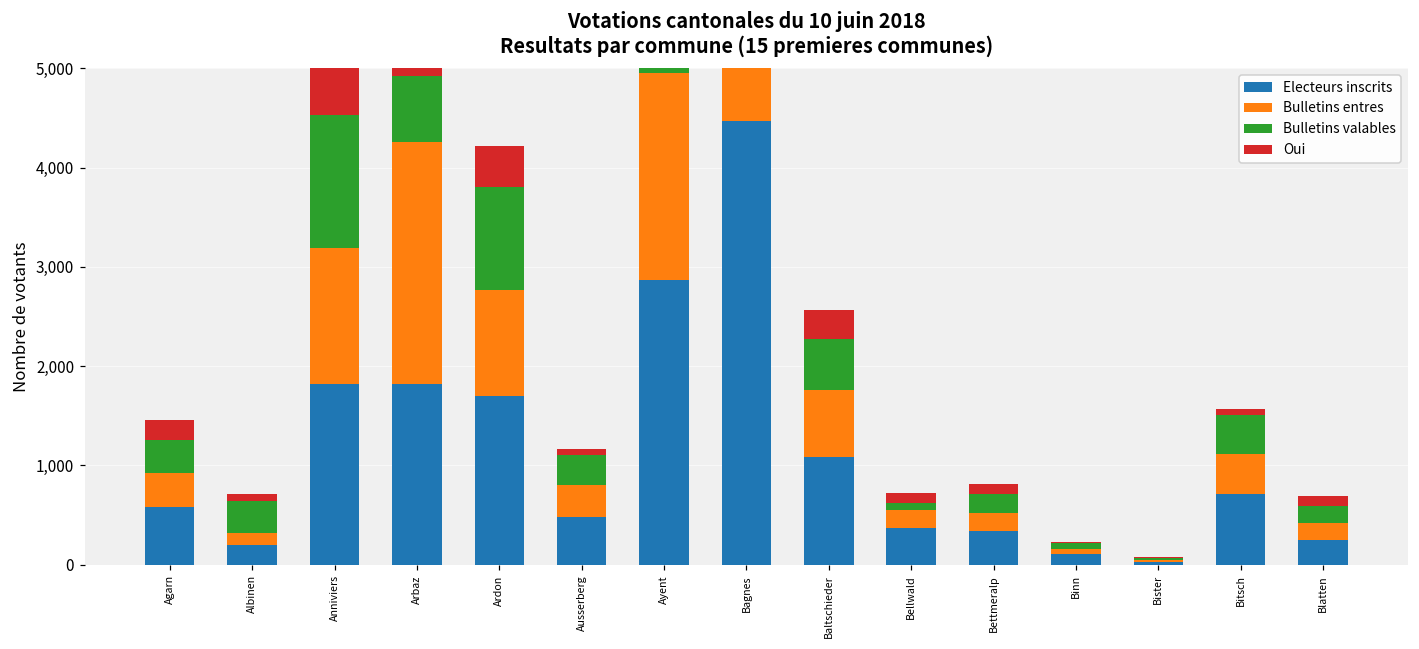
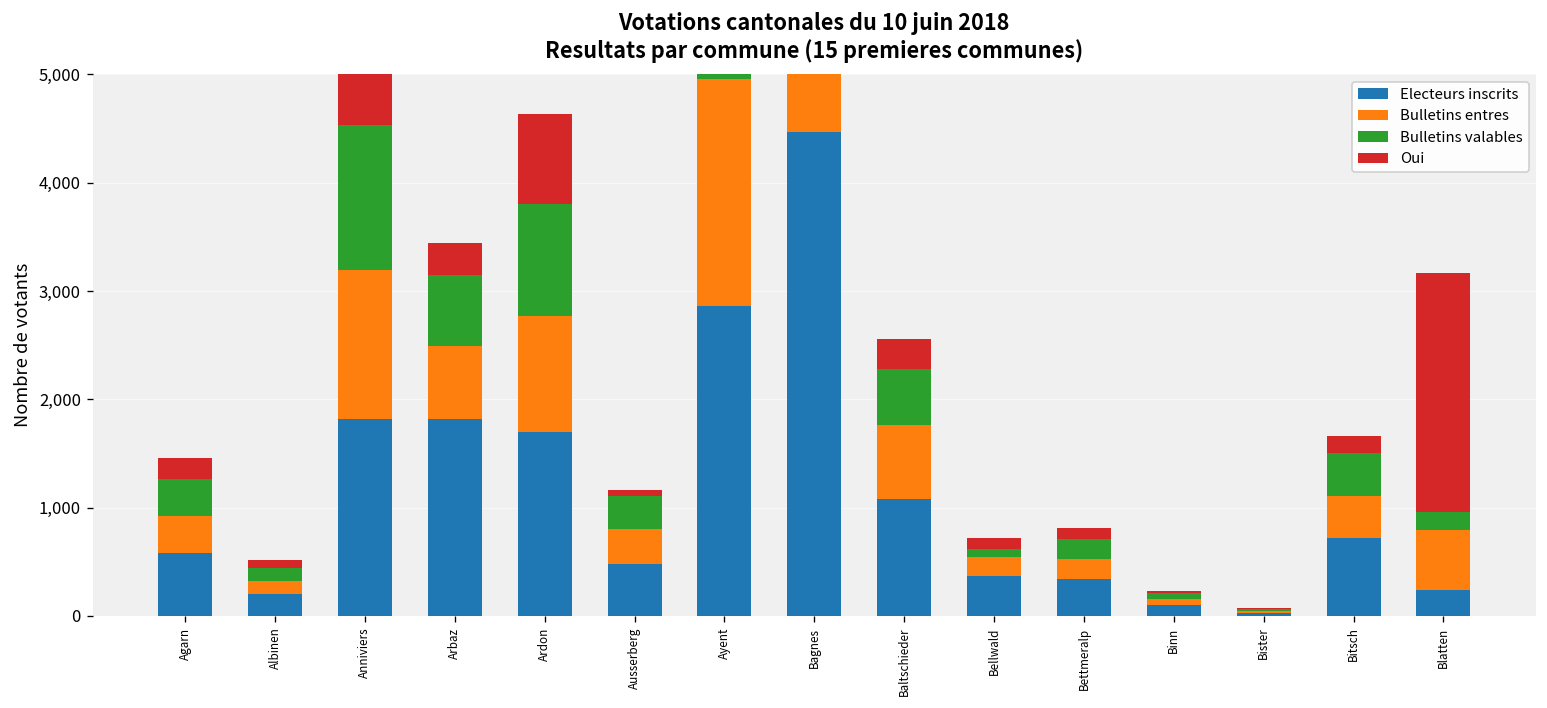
  {
    "Electeurs inscrits": {
      "Agarn": "600",
      "Albinen": "200",
      "Anniviers": "1,800",
      "Arbaz": "1,800",
      "Ardon": "1,700",
      "Ausserberg": "500",
      "Ayent": "2,900",
      "Bagnes": "4,500",
      "Baltschieder": "1,100",
      "Bellwald": "400",
      "Bettmeralp": "300",
      "Binn": "100",
      "Bister": "0",
      "Bitsch": "700",
      "Blatten": "200"
    },
    "Bulletins entres": {
      "Agarn": "300",
      "Albinen": "100",
      "Anniviers": "1,400",
-     "Arbaz": "2,400",
+     "Arbaz": "700",
      "Ardon": "1,100",
      "Ausserberg": "300",
      "Ayent": "2,100",
      "Baltschieder": "700",
      "Bellwald": "200",
      "Bettmeralp": "200",
      "Binn": "100",
      "Bitsch": "400",
-     "Blatten": "200"
+     "Blatten": "500"
    },
    "Bulletins valables": {
      "Agarn": "300",
-     "Albinen": "300",
+     "Albinen": "100",
      "Anniviers": "1,300",
      "Arbaz": "700",
      "Ardon": "1,000",
      "Ausserberg": "300",
      "Baltschieder": "500",
      "Bellwald": "100",
      "Bettmeralp": "200",
      "Binn": "100",
      "Bitsch": "400",
      "Blatten": "200"
    },
    "Oui": {
      "Agarn": "200",
      "Albinen": "100",
-     "Ardon": "400",
+     "Ardon": "800",
      "Ausserberg": "100",
      "Baltschieder": "300",
      "Bellwald": "100",
      "Bettmeralp": "100",
-     "Bitsch": "100",
-     "Blatten": "100"
+     "Bitsch": "200",
+     "Blatten": "2,200"
    }
  }
